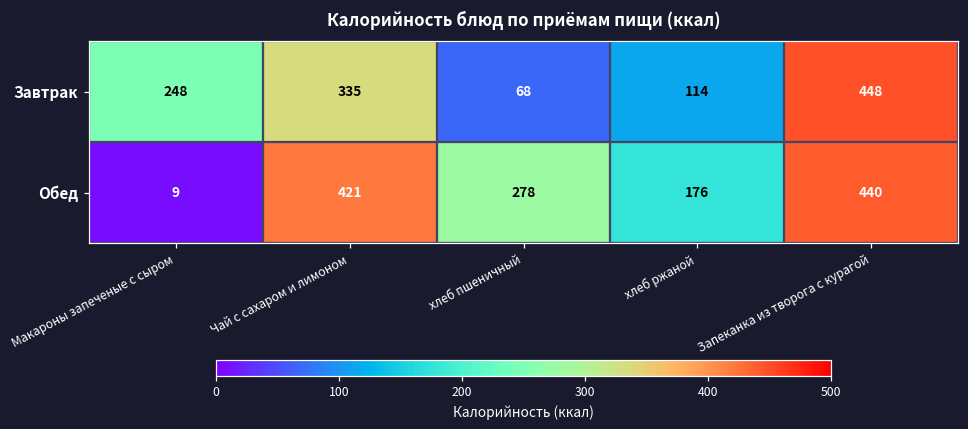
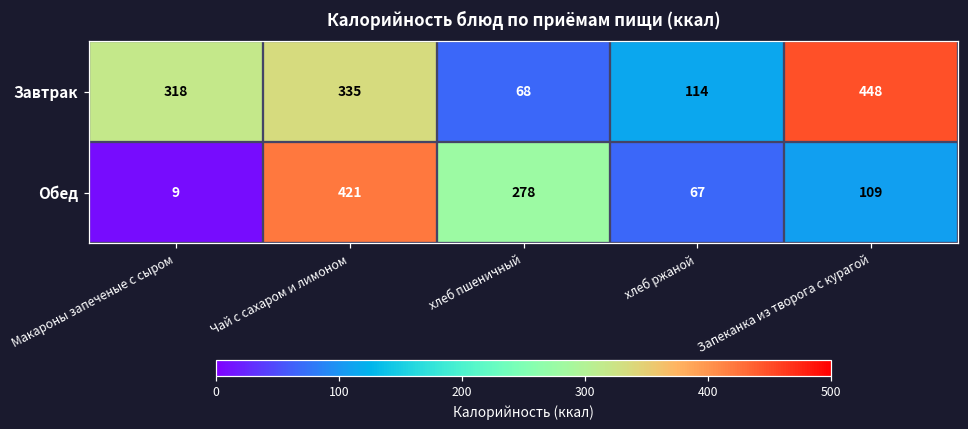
  {
    "Завтрак": {
-     "Макароны запеченые с сыром": 248,
+     "Макароны запеченые с сыром": 318,
      "Чай с сахаром и лимоном": 335,
      "хлеб пшеничный": 68,
      "хлеб ржаной": 114,
      "Запеканка из творога с курагой": 448
    },
    "Обед": {
      "Макароны запеченые с сыром": 9,
      "Чай с сахаром и лимоном": 421,
      "хлеб пшеничный": 278,
-     "хлеб ржаной": 176,
-     "Запеканка из творога с курагой": 440
+     "хлеб ржаной": 67,
+     "Запеканка из творога с курагой": 109
    }
  }
